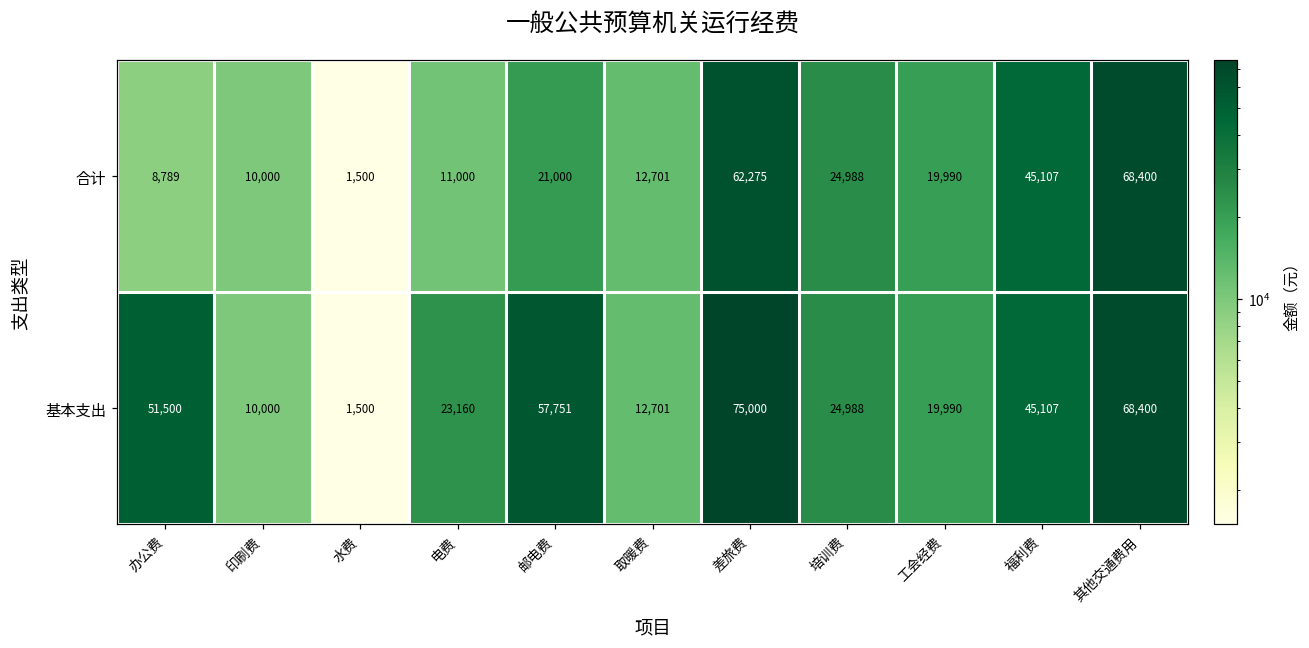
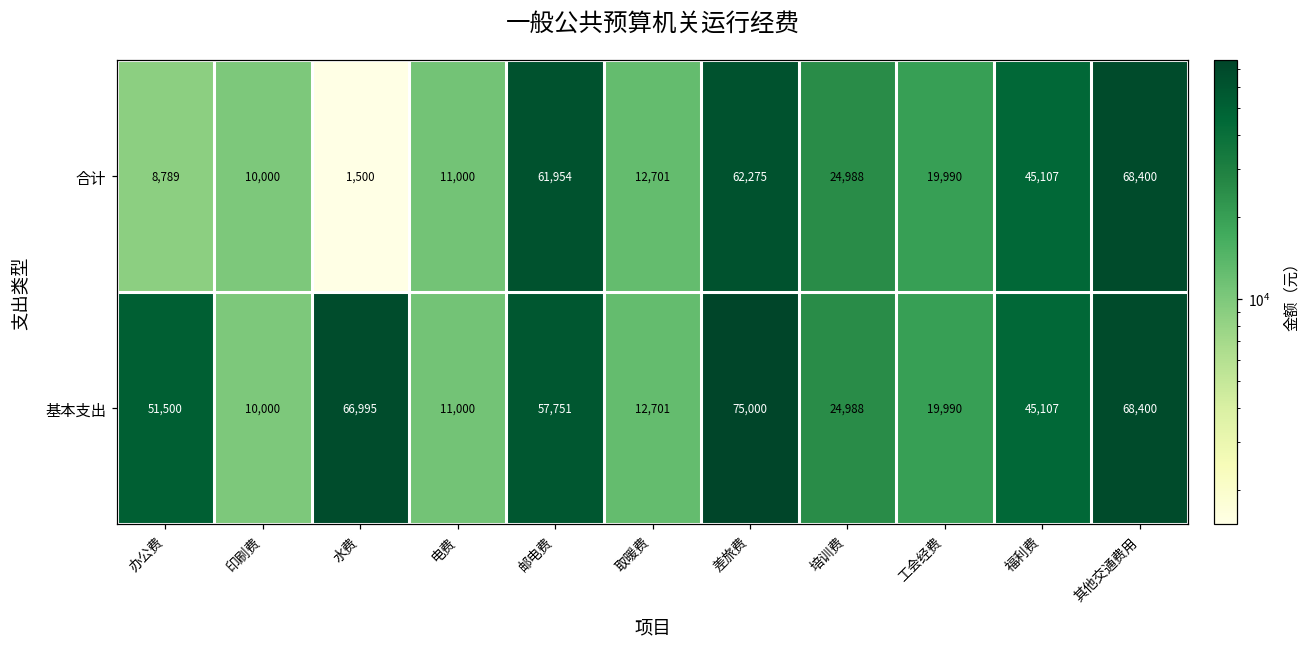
  {
    "合计": {
      "办公费": "8,789",
      "印刷费": "10,000",
      "水费": "1,500",
      "电费": "11,000",
-     "邮电费": "21,000",
+     "邮电费": "61,954",
      "取暖费": "12,701",
      "差旅费": "62,275",
      "培训费": "24,988",
      "工会经费": "19,990",
      "福利费": "45,107",
      "其他交通费用": "68,400"
    },
    "基本支出": {
      "办公费": "51,500",
      "印刷费": "10,000",
-     "水费": "1,500",
-     "电费": "23,160",
+     "水费": "66,995",
+     "电费": "11,000",
      "邮电费": "57,751",
      "取暖费": "12,701",
      "差旅费": "75,000",
      "培训费": "24,988",
      "工会经费": "19,990",
      "福利费": "45,107",
      "其他交通费用": "68,400"
    }
  }
